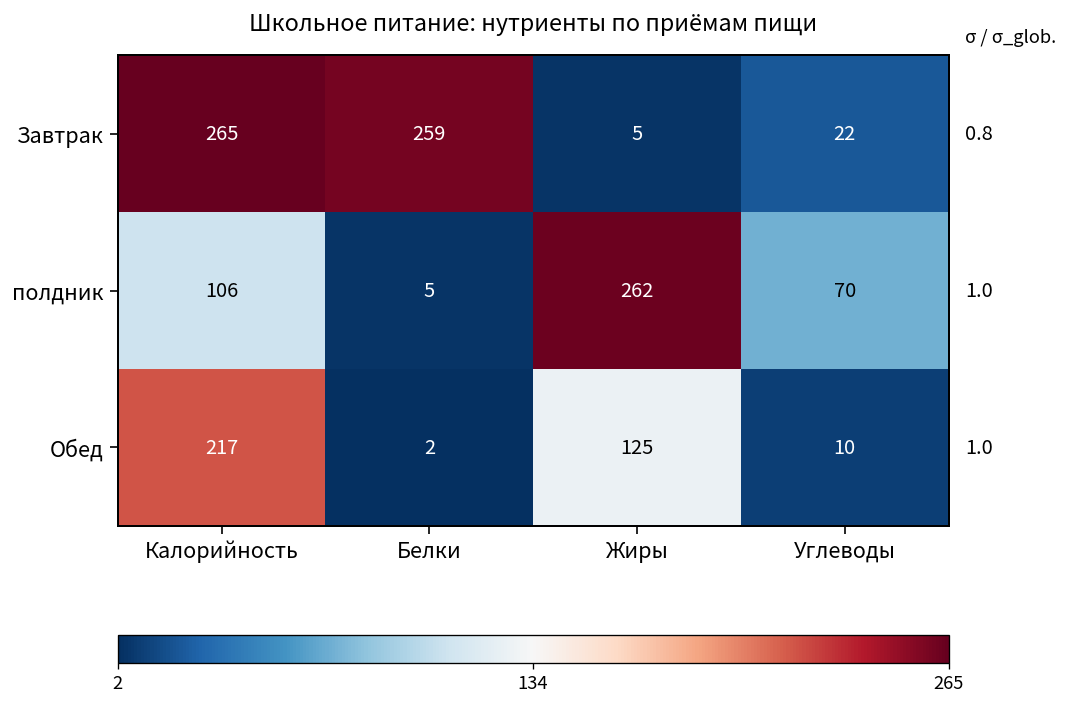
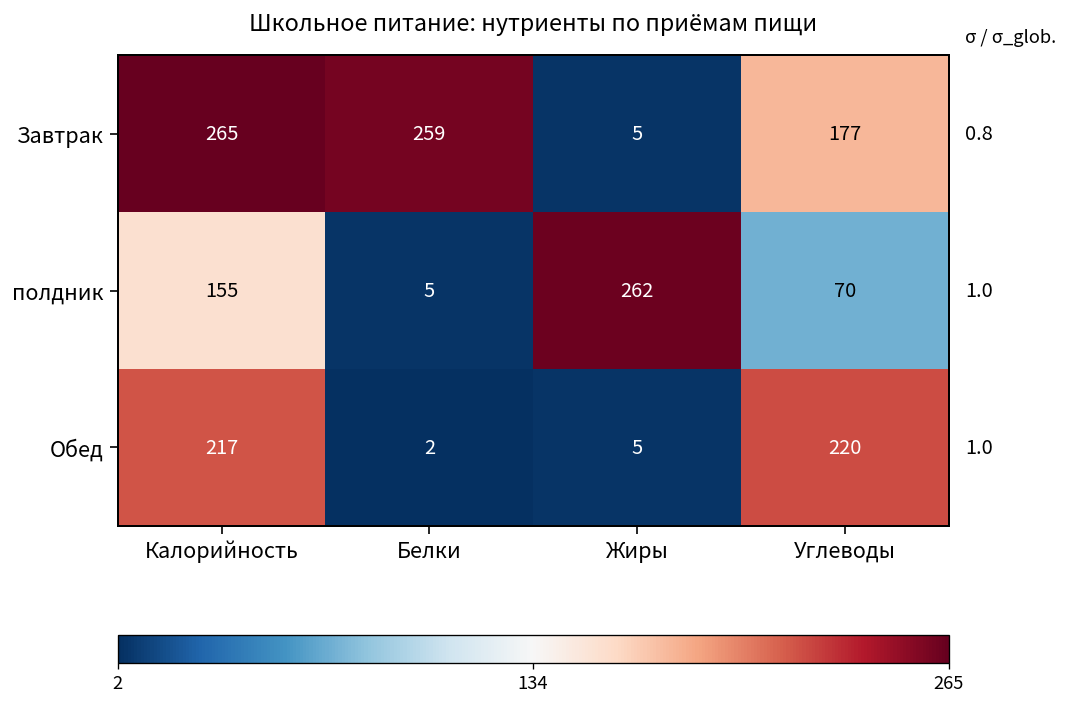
  {
    "Завтрак": {
      "Калорийность": 265,
      "Белки": 259,
      "Жиры": 5,
-     "Углеводы": 22
+     "Углеводы": 177
    },
    "полдник": {
-     "Калорийность": 106,
+     "Калорийность": 155,
      "Белки": 5,
      "Жиры": 262,
      "Углеводы": 70
    },
    "Обед": {
      "Калорийность": 217,
      "Белки": 2,
-     "Жиры": 125,
-     "Углеводы": 10
+     "Жиры": 5,
+     "Углеводы": 220
    }
  }
